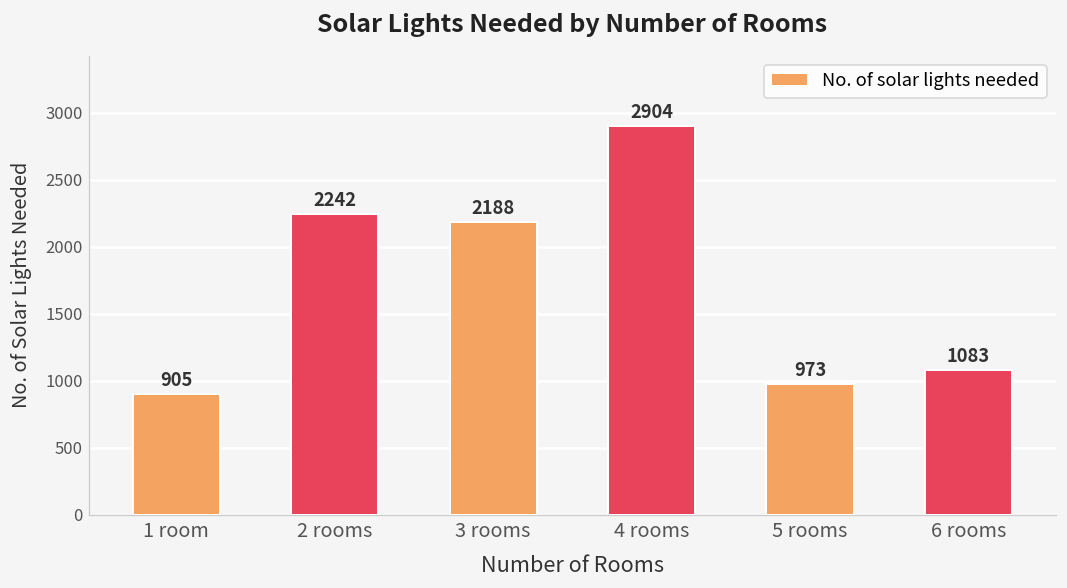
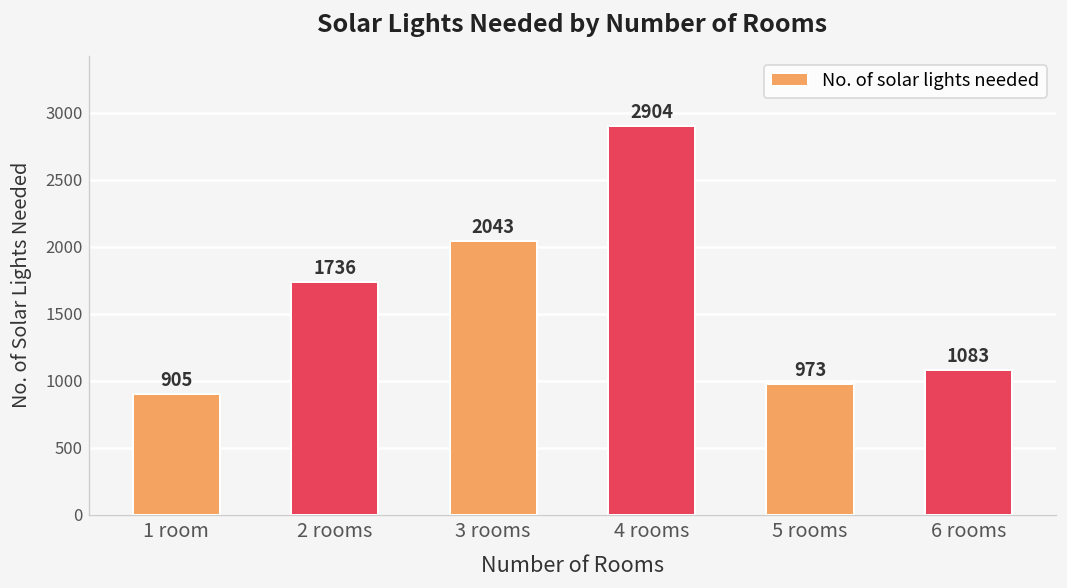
  {
    "1 room": 905,
-   "2 rooms": 2242,
-   "3 rooms": 2188,
+   "2 rooms": 1736,
+   "3 rooms": 2043,
    "4 rooms": 2904,
    "5 rooms": 973,
    "6 rooms": 1083
  }
